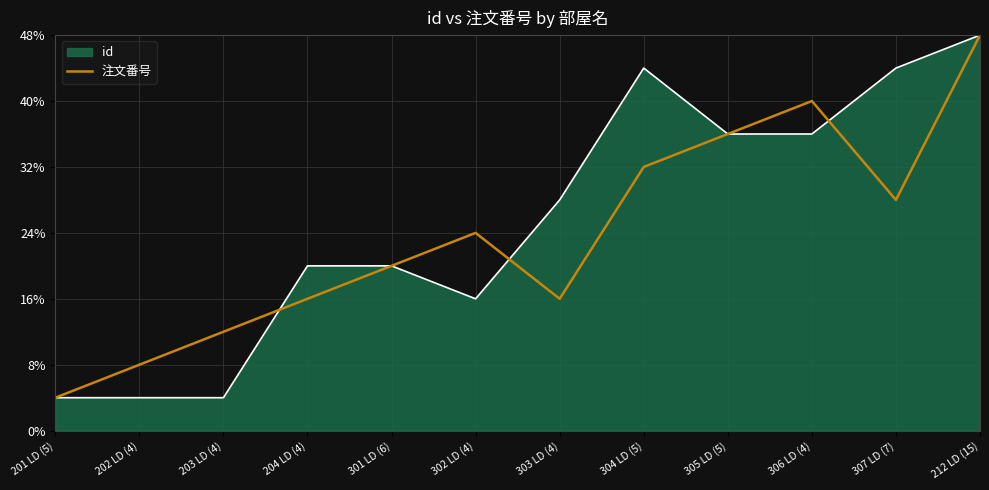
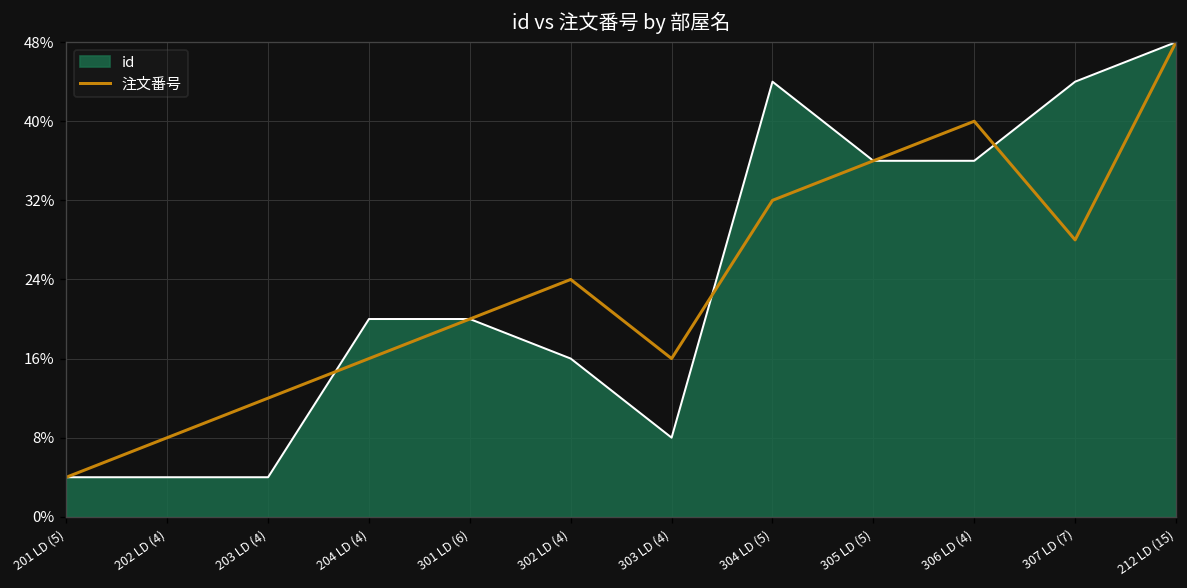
  {
    "id": {
      "202 LD (4)": "4%",
      "203 LD (4)": "4%",
      "204 LD (4)": "20%",
      "302 LD (4)": "16%",
-     "303 LD (4)": "28%",
+     "303 LD (4)": "8%",
      "304 LD (5)": "44%",
      "306 LD (4)": "36%",
      "307 LD (7)": "44%"
    },
    "注文番号": {
      "202 LD (4)": "8%",
      "203 LD (4)": "12%",
      "204 LD (4)": "16%",
      "302 LD (4)": "24%",
      "303 LD (4)": "16%",
      "304 LD (5)": "32%",
      "306 LD (4)": "40%",
      "307 LD (7)": "28%"
    }
  }
